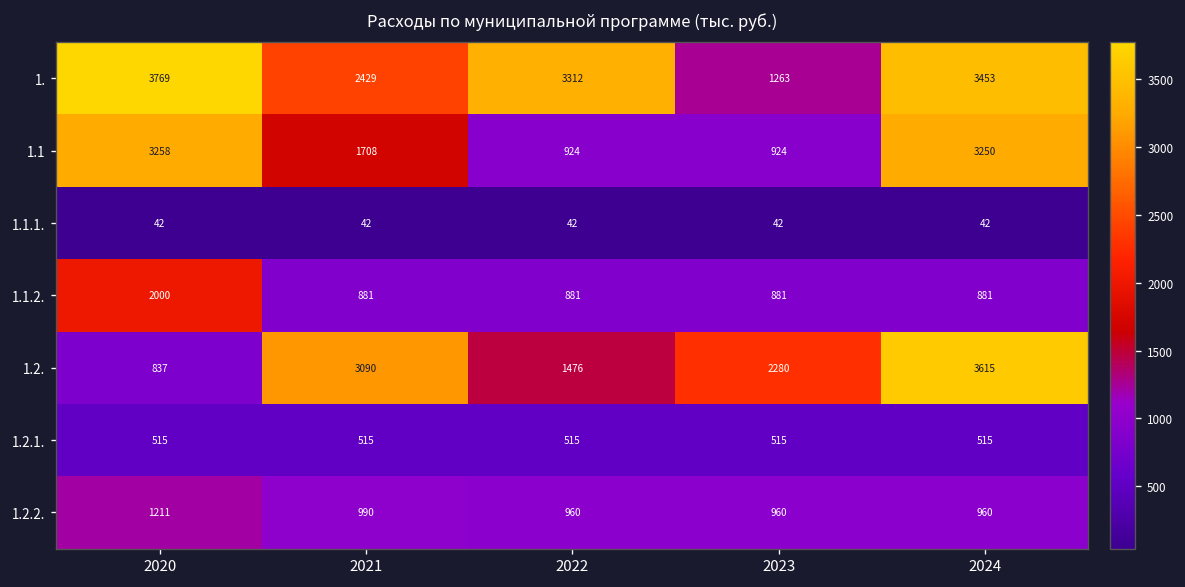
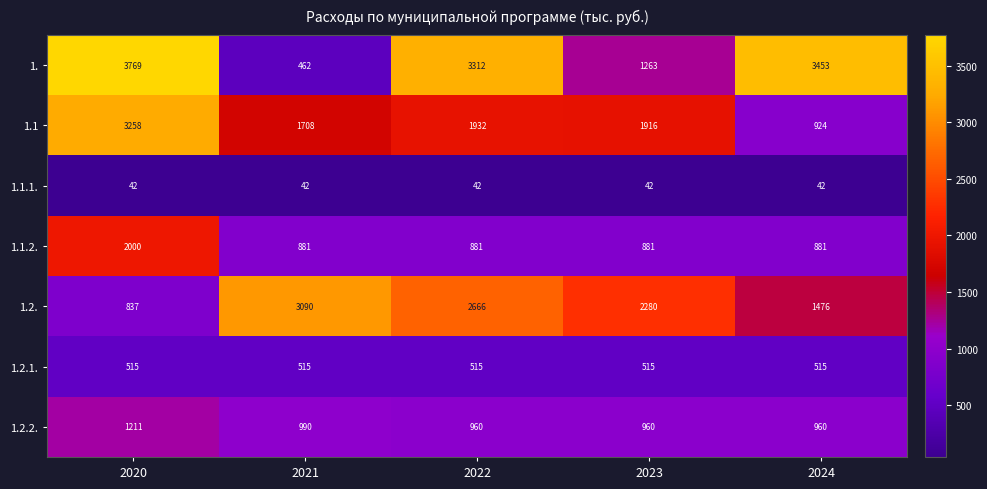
  {
    "1.": {
      "2020": 3769,
-     "2021": 2429,
+     "2021": 462,
      "2022": 3312,
      "2023": 1263,
      "2024": 3453
    },
    "1.1": {
      "2020": 3258,
      "2021": 1708,
-     "2022": 924,
-     "2023": 924,
-     "2024": 3250
+     "2022": 1932,
+     "2023": 1916,
+     "2024": 924
    },
    "1.1.1.": {
      "2020": 42,
      "2021": 42,
      "2022": 42,
      "2023": 42,
      "2024": 42
    },
    "1.1.2.": {
      "2020": 2000,
      "2021": 881,
      "2022": 881,
      "2023": 881,
      "2024": 881
    },
    "1.2.": {
      "2020": 837,
      "2021": 3090,
-     "2022": 1476,
+     "2022": 2666,
      "2023": 2280,
-     "2024": 3615
+     "2024": 1476
    },
    "1.2.1.": {
      "2020": 515,
      "2021": 515,
      "2022": 515,
      "2023": 515,
      "2024": 515
    },
    "1.2.2.": {
      "2020": 1211,
      "2021": 990,
      "2022": 960,
      "2023": 960,
      "2024": 960
    }
  }
